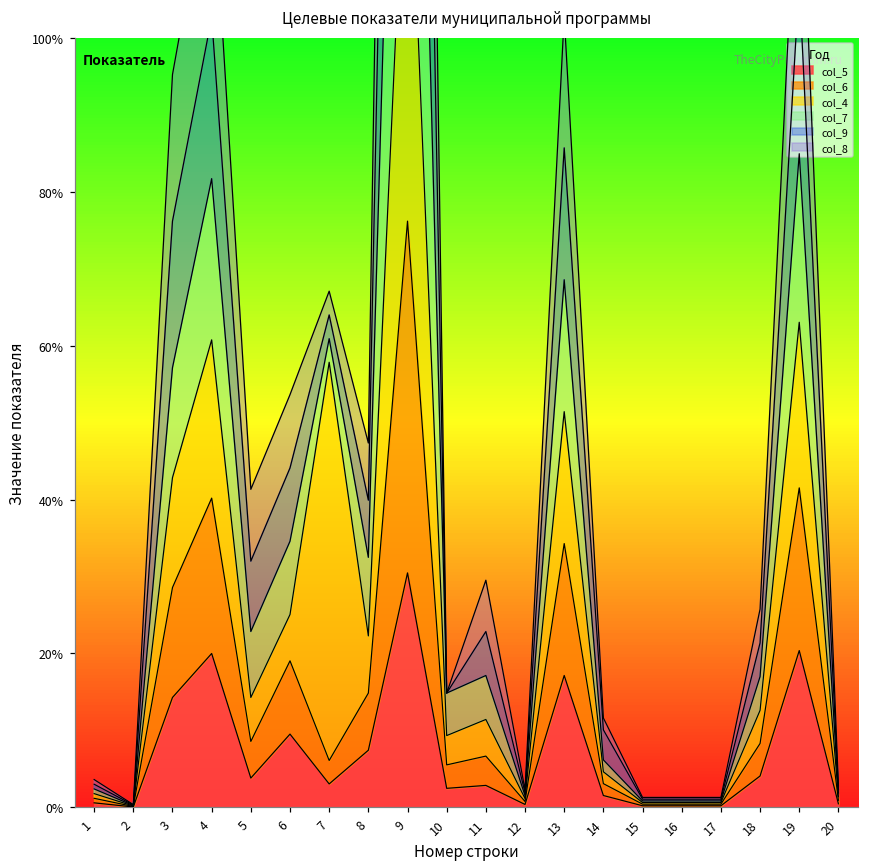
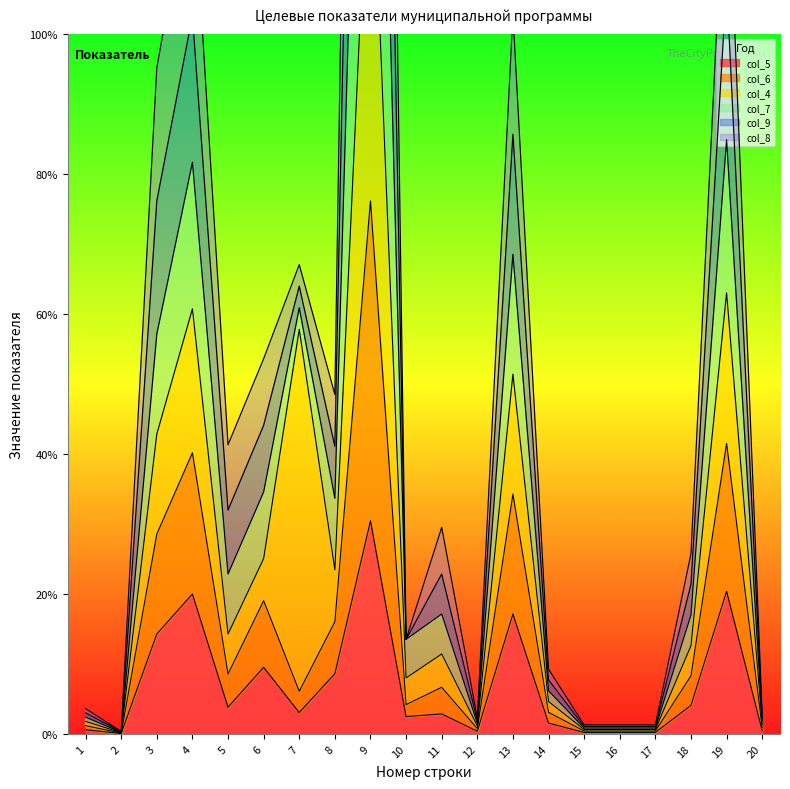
  {
    "col_5": {
      "1": "1%",
      "3": "14%",
      "4": "20%",
      "5": "4%",
      "6": "10%",
      "7": "3%",
-     "8": "7%",
+     "8": "9%",
      "9": "30%",
      "10": "2%",
      "11": "3%",
      "12": "0%",
      "13": "17%",
      "14": "2%",
      "18": "4%",
      "19": "20%",
      "20": "0%"
    },
    "col_6": {
      "1": "1%",
      "3": "14%",
      "4": "20%",
      "5": "5%",
      "6": "10%",
      "7": "3%",
      "8": "7%",
      "9": "46%",
-     "10": "3%",
+     "10": "2%",
      "11": "4%",
      "12": "0%",
      "13": "17%",
      "14": "2%",
      "18": "4%",
      "19": "21%",
      "20": "0%"
    },
    "col_4": {
      "1": "1%",
      "3": "14%",
      "4": "21%",
      "5": "6%",
      "6": "6%",
      "7": "52%",
      "8": "7%",
      "10": "4%",
      "11": "5%",
      "12": "0%",
      "13": "17%",
      "14": "2%",
      "18": "4%",
      "19": "22%",
      "20": "0%"
    },
    "col_7": {
      "1": "1%",
      "3": "14%",
      "4": "21%",
      "5": "9%",
      "6": "10%",
      "7": "3%",
      "8": "10%",
      "11": "6%",
      "12": "0%",
      "13": "17%",
      "14": "2%",
      "18": "4%",
      "20": "0%"
    },
    "col_9": {
      "1": "1%",
      "3": "19%",
      "5": "9%",
      "6": "10%",
      "7": "3%",
      "8": "7%",
      "11": "6%",
      "12": "0%",
      "13": "17%",
-     "14": "4%",
+     "14": "2%",
      "18": "4%",
      "20": "0%"
    },
    "col_8": {
      "1": "1%",
      "3": "19%",
      "5": "9%",
      "6": "10%",
      "7": "3%",
      "8": "7%",
      "11": "7%",
      "12": "0%",
      "14": "2%",
      "18": "4%",
      "20": "0%"
    }
  }
